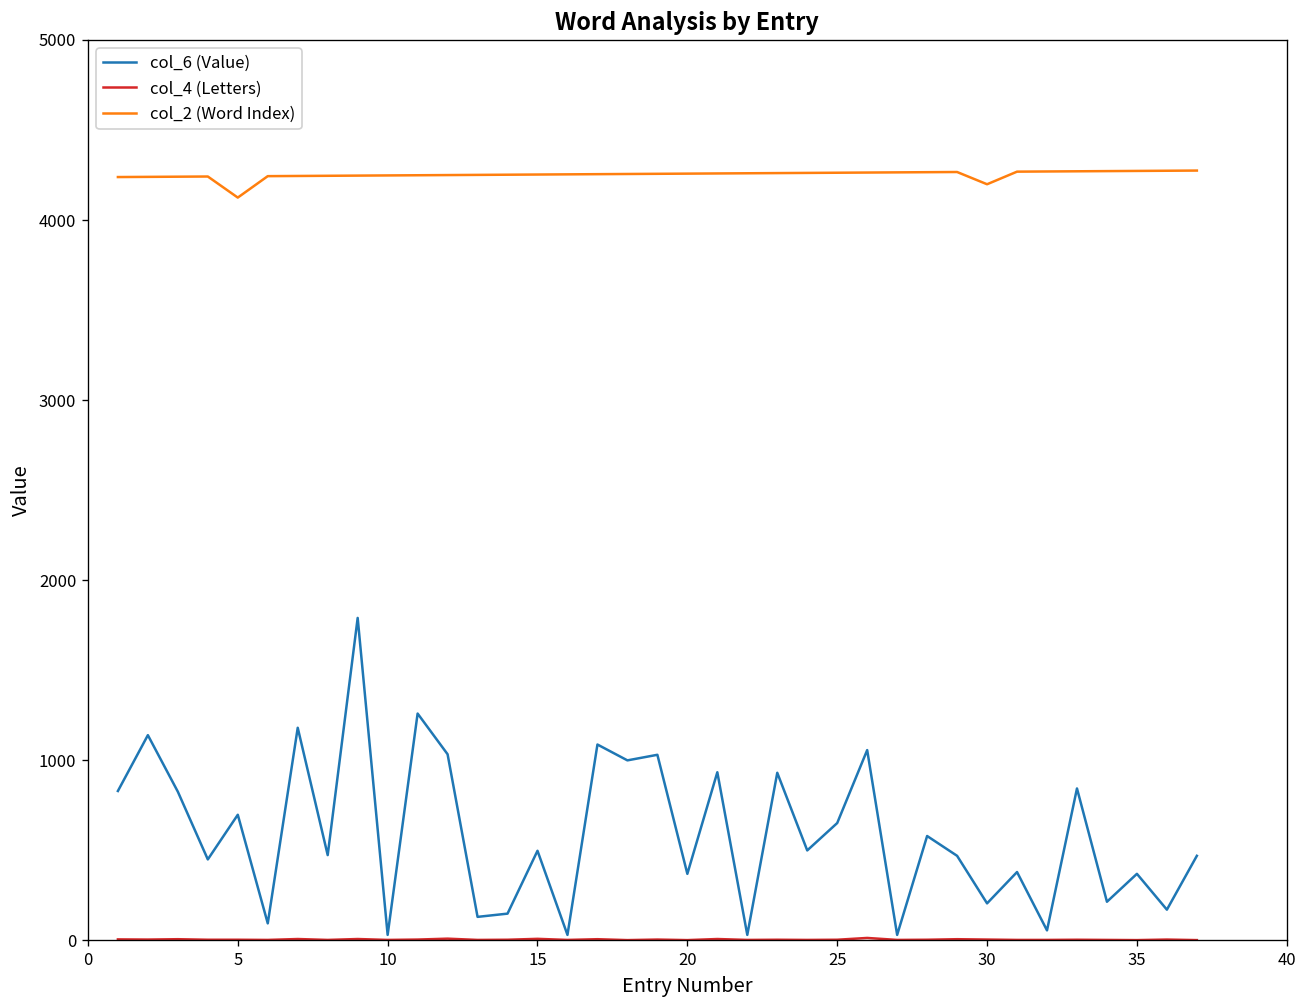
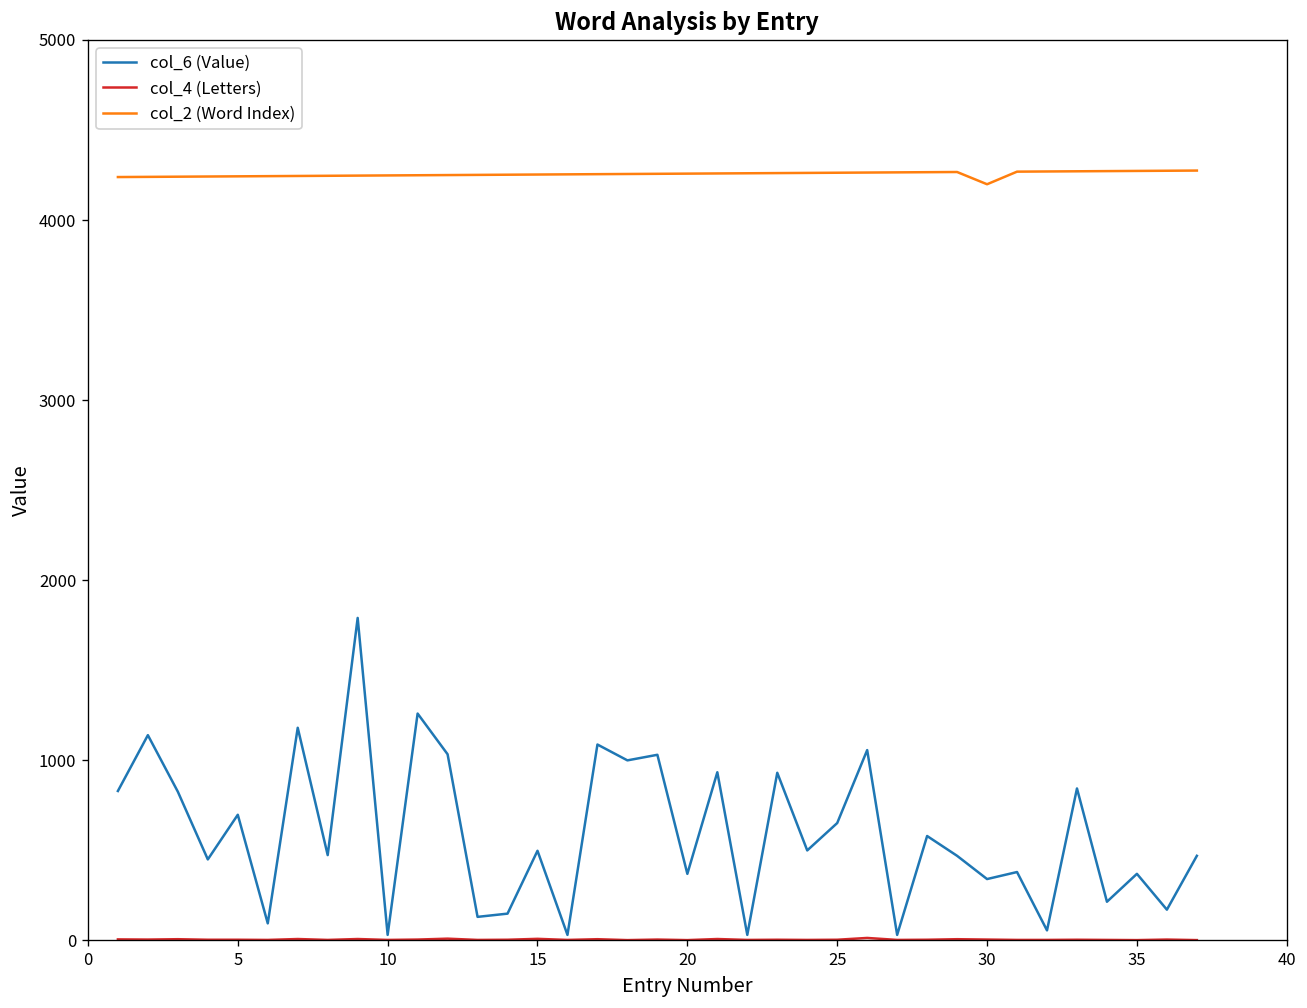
  {
    "col_6 (Value)": {
      "5": 700,
      "10": 30,
      "15": 500,
      "20": 370,
      "25": 650,
-     "30": 210,
+     "30": 340,
      "35": 370
    },
    "col_4 (Letters)": {
      "5": 0,
      "10": 0,
      "15": 10,
      "20": 0,
      "25": 0,
      "30": 10,
      "35": 0
    },
    "col_2 (Word Index)": {
-     "5": 4130,
+     "5": 4240,
      "10": 4250,
      "15": 4250,
      "20": 4260,
      "25": 4260,
      "30": 4200,
      "35": 4270
    }
  }
